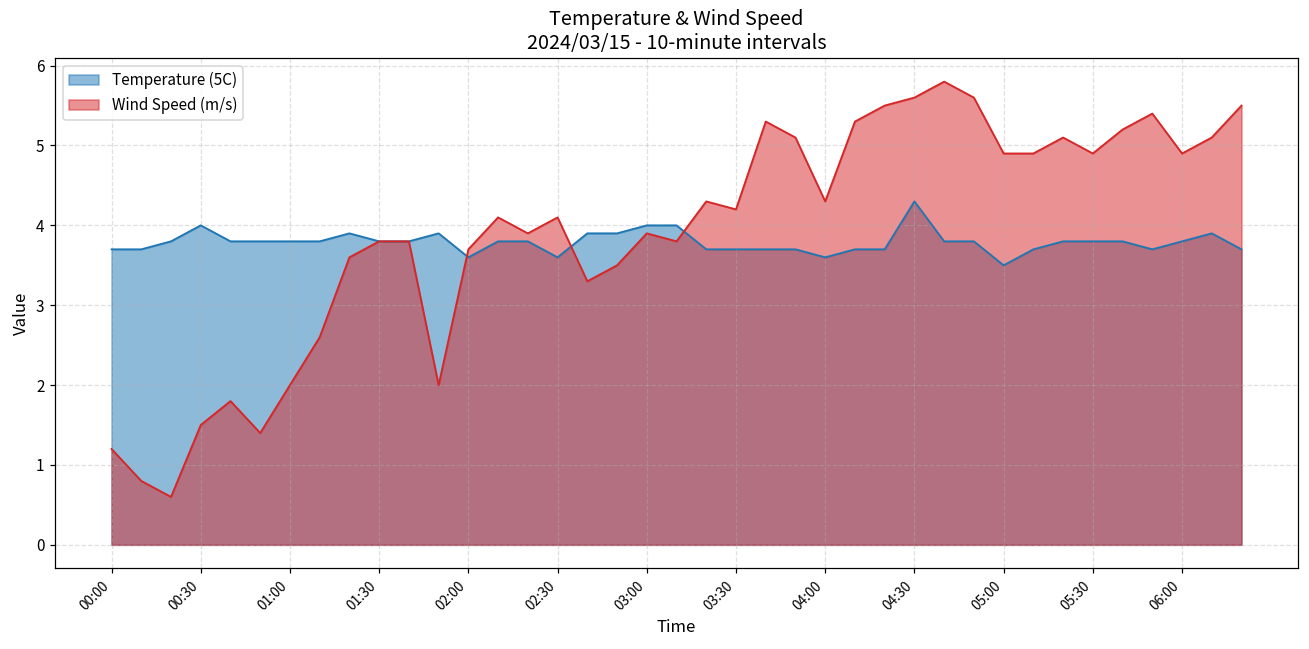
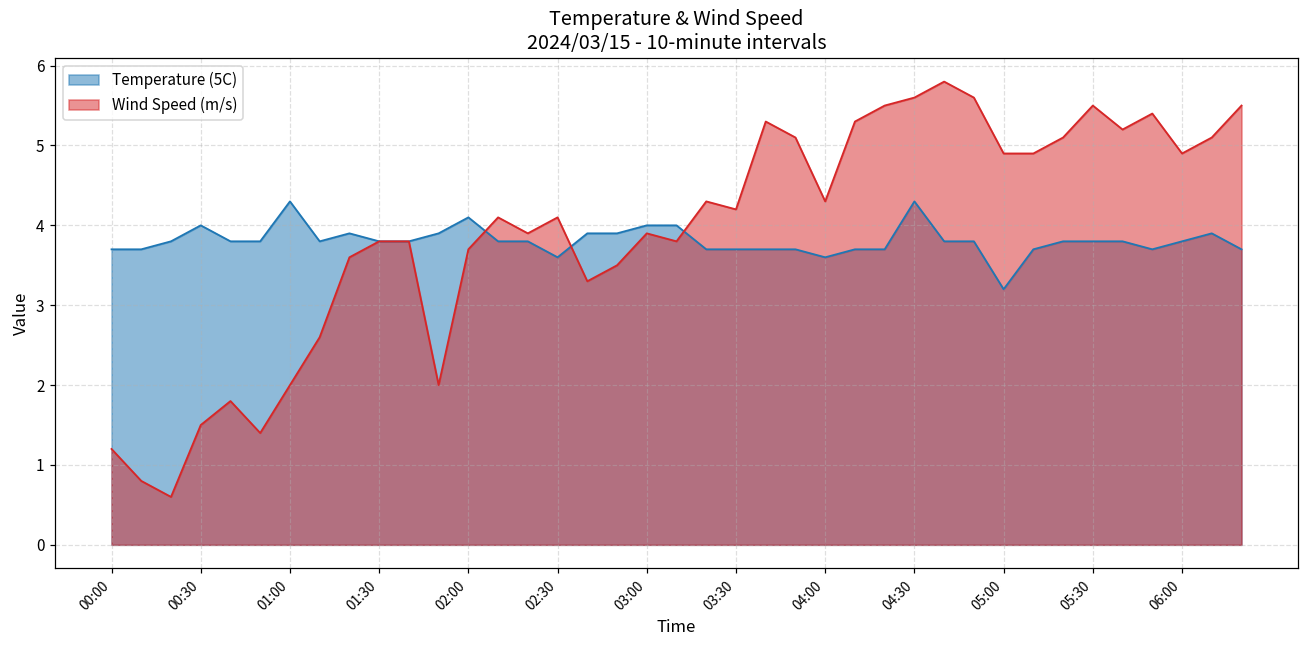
  {
    "Temperature (5C)": {
      "00:00": 3.7,
      "00:30": 4.0,
-     "01:00": 3.8,
-     "02:00": 3.6,
+     "01:00": 4.3,
+     "02:00": 4.1,
      "02:30": 3.6,
      "03:00": 4.0,
      "03:30": 3.7,
      "04:00": 3.6,
      "04:30": 4.3,
-     "05:00": 3.5,
+     "05:00": 3.2,
      "05:30": 3.8,
      "06:00": 3.8
    },
    "Wind Speed (m/s)": {
      "00:00": 1.2,
      "00:30": 1.5,
      "01:00": 2.0,
      "02:00": 3.7,
      "02:30": 4.1,
      "03:00": 3.9,
      "03:30": 4.2,
      "04:00": 4.3,
      "04:30": 5.6,
      "05:00": 4.9,
-     "05:30": 4.9,
+     "05:30": 5.5,
      "06:00": 4.9
    }
  }
